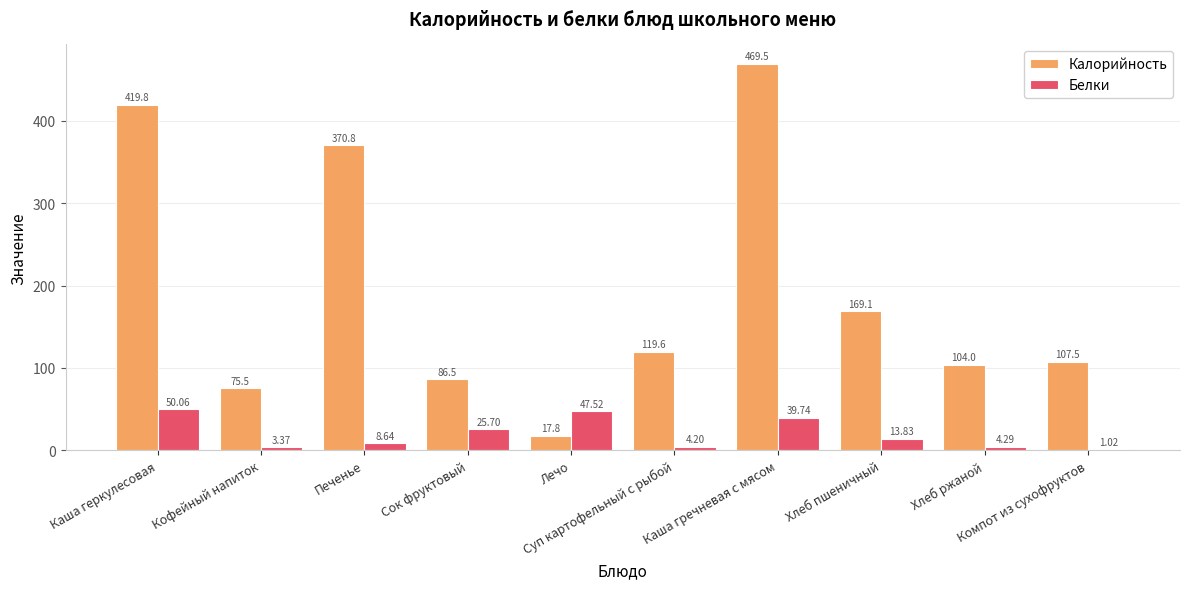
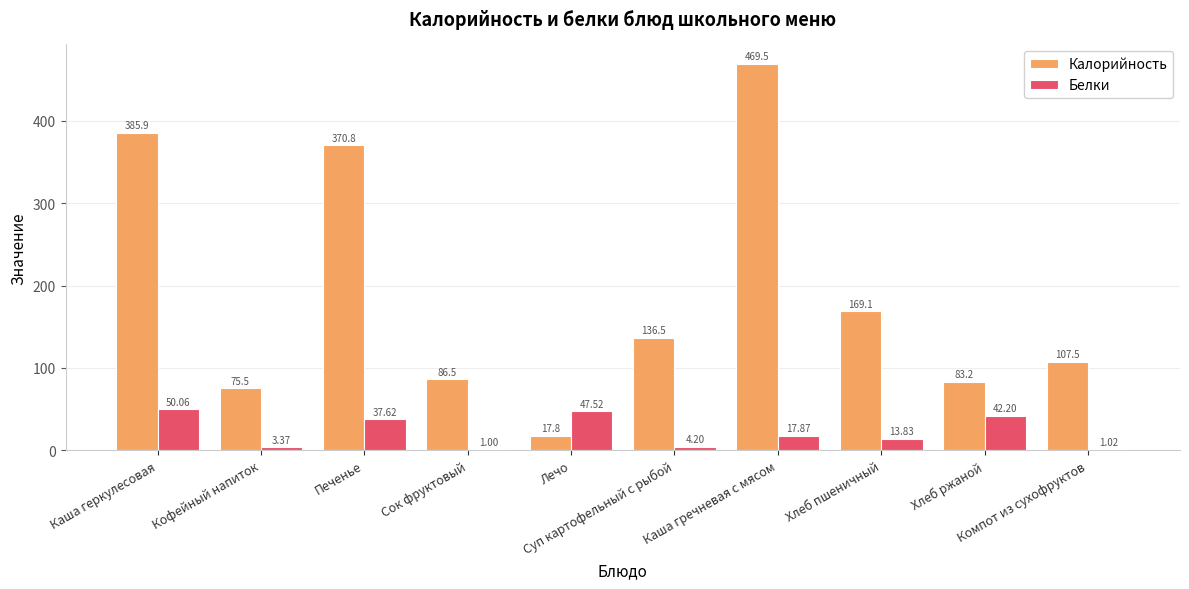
  {
    "Калорийность": {
-     "Каша геркулесовая": 419.8,
+     "Каша геркулесовая": 385.9,
      "Кофейный напиток": 75.5,
      "Печенье": 370.8,
      "Сок фруктовый": 86.5,
      "Лечо": 17.8,
-     "Суп картофельный с рыбой": 119.6,
+     "Суп картофельный с рыбой": 136.5,
      "Каша гречневая с мясом": 469.5,
      "Хлеб пшеничный": 169.1,
-     "Хлеб ржаной": 104.0,
+     "Хлеб ржаной": 83.2,
      "Компот из сухофруктов": 107.5
    },
    "Белки": {
      "Каша геркулесовая": 50.06,
      "Кофейный напиток": 3.37,
-     "Печенье": 8.64,
-     "Сок фруктовый": 25.70,
+     "Печенье": 37.62,
+     "Сок фруктовый": 1.00,
      "Лечо": 47.52,
      "Суп картофельный с рыбой": 4.20,
-     "Каша гречневая с мясом": 39.74,
+     "Каша гречневая с мясом": 17.87,
      "Хлеб пшеничный": 13.83,
-     "Хлеб ржаной": 4.29,
+     "Хлеб ржаной": 42.20,
      "Компот из сухофруктов": 1.02
    }
  }
